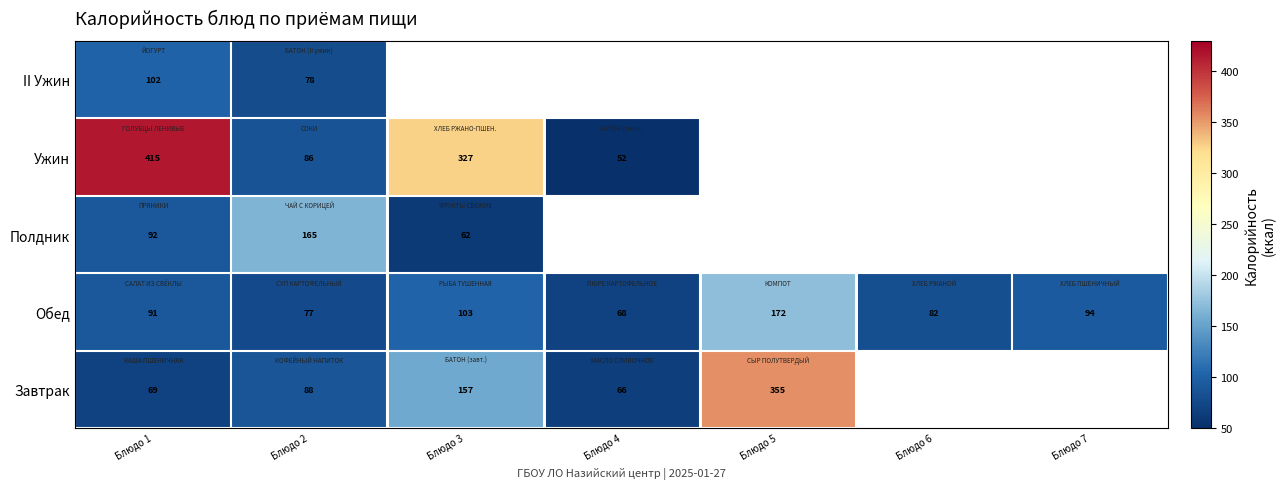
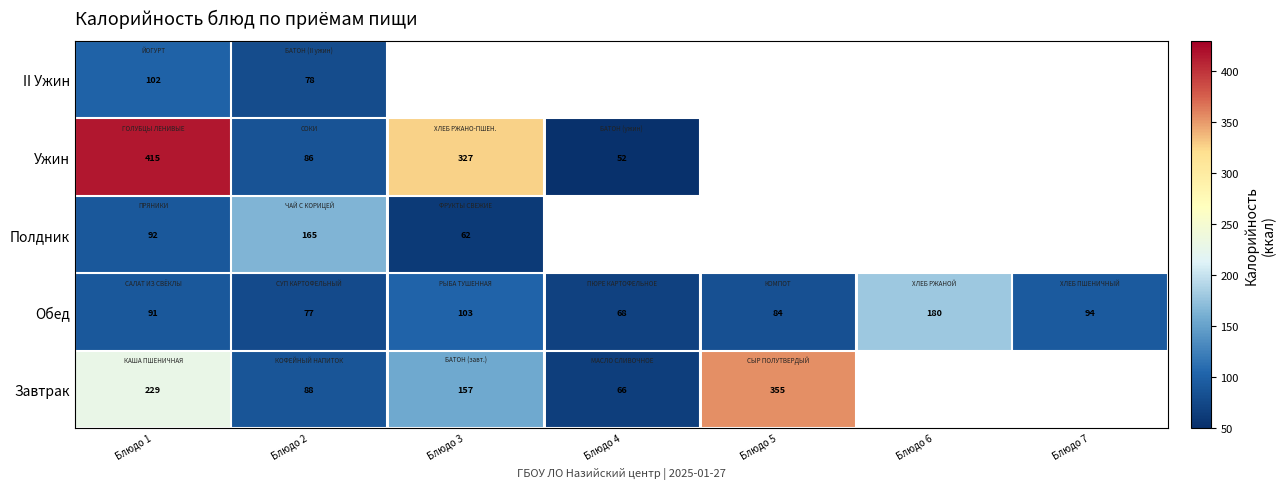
  {
    "Обед": {
-     "Блюдо 5": 172,
-     "Блюдо 6": 82
+     "Блюдо 5": 84,
+     "Блюдо 6": 180
    },
    "Завтрак": {
-     "Блюдо 1": 69
+     "Блюдо 1": 229
    }
  }
